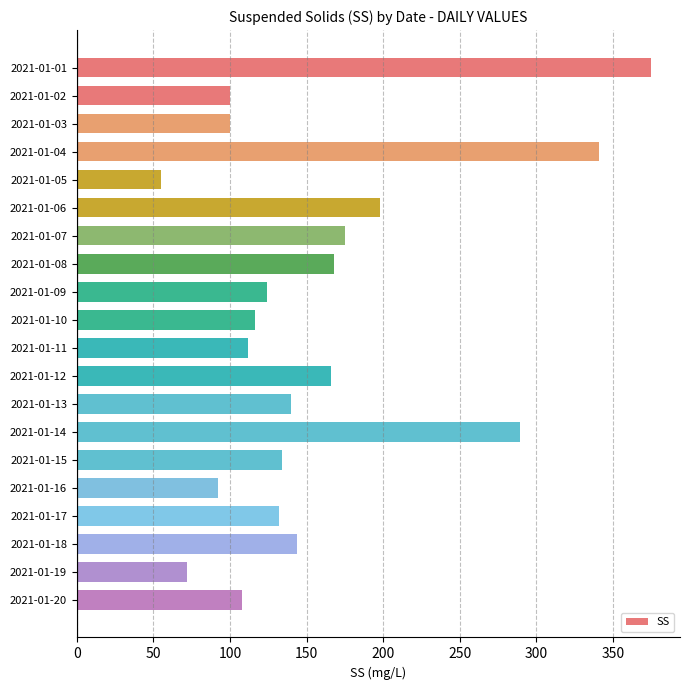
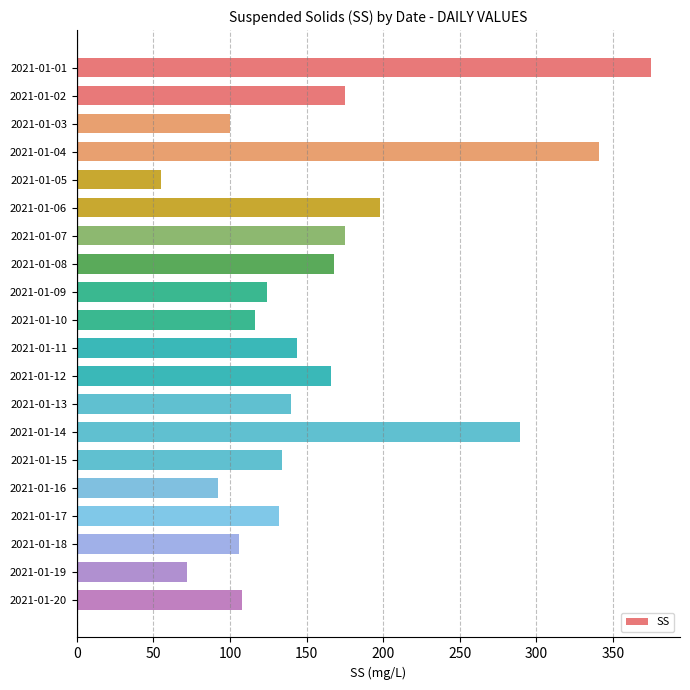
  {
    "2021-01-01": 375,
-   "2021-01-02": 100,
+   "2021-01-02": 175,
    "2021-01-03": 100,
    "2021-01-04": 341,
    "2021-01-05": 55,
    "2021-01-06": 198,
    "2021-01-07": 175,
    "2021-01-08": 168,
    "2021-01-09": 124,
    "2021-01-10": 116,
-   "2021-01-11": 112,
+   "2021-01-11": 144,
    "2021-01-12": 166,
    "2021-01-13": 140,
    "2021-01-14": 289,
    "2021-01-15": 134,
    "2021-01-16": 92,
    "2021-01-17": 132,
-   "2021-01-18": 144,
+   "2021-01-18": 106,
    "2021-01-19": 72,
    "2021-01-20": 108
  }
